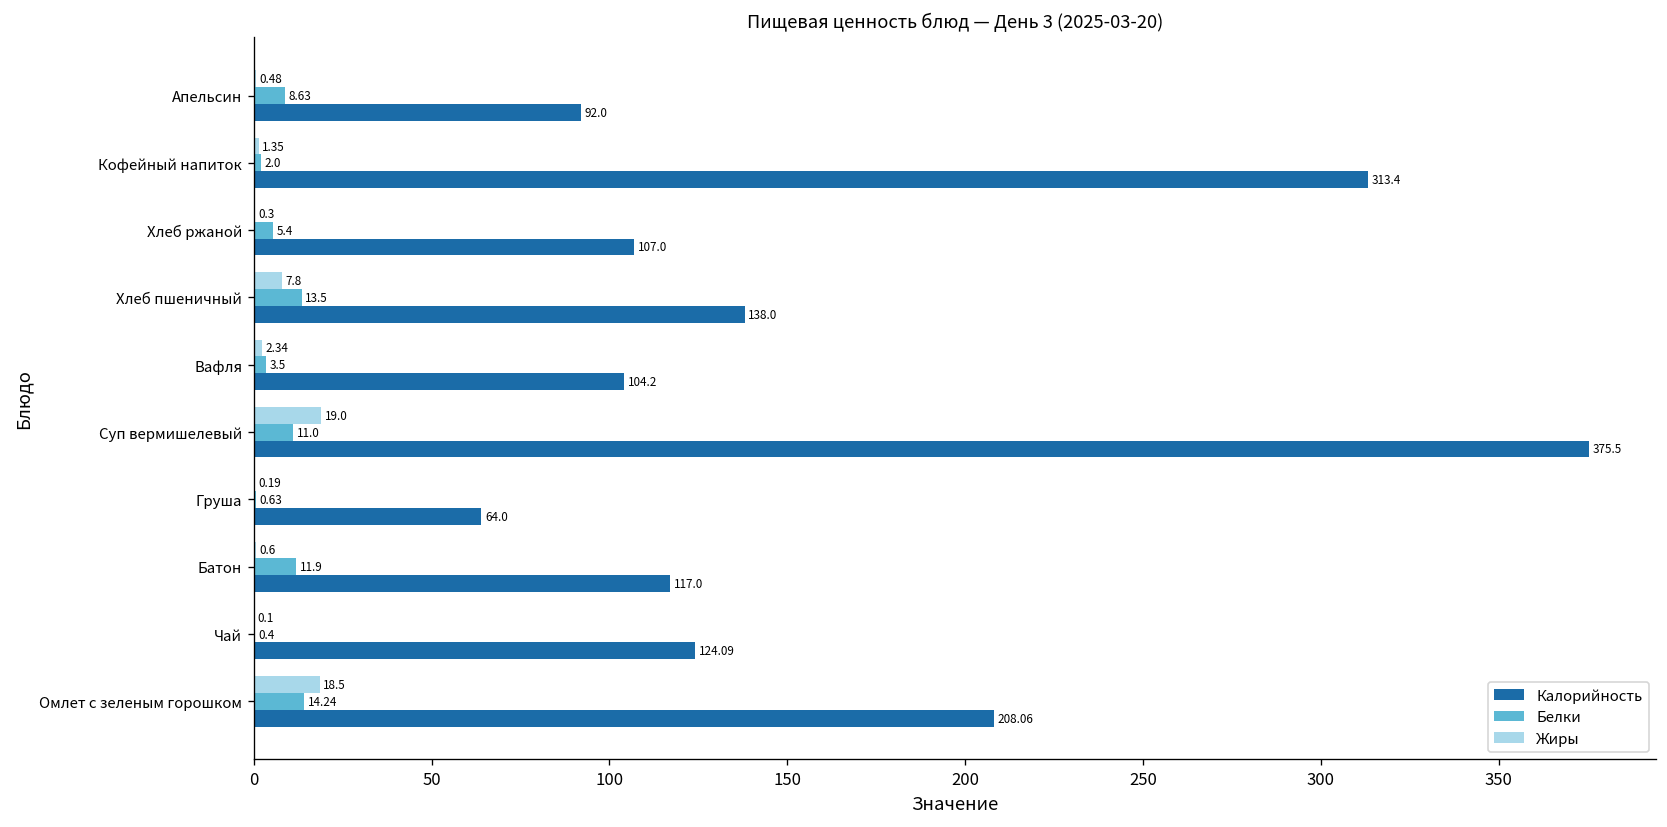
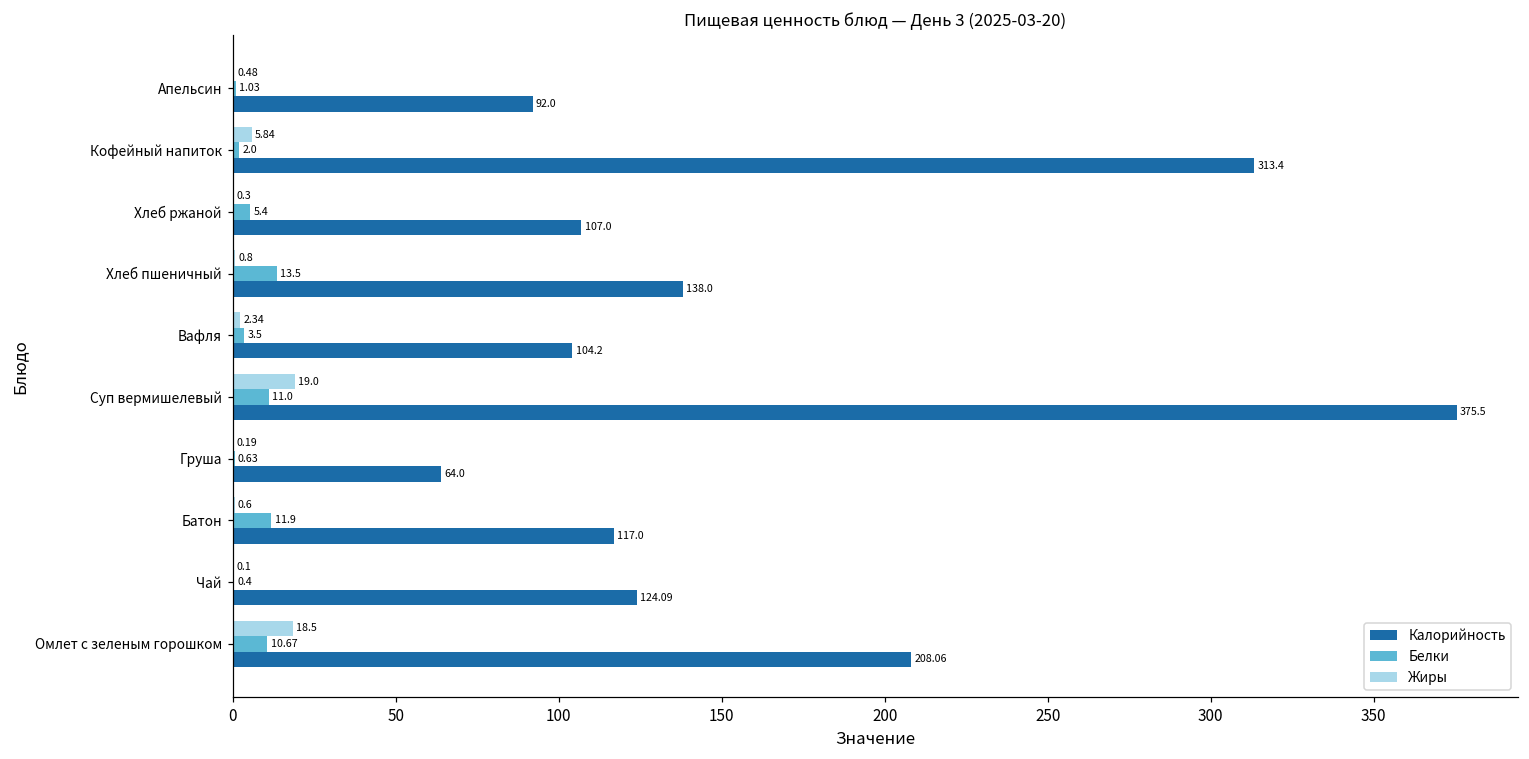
  {
    "Калорийность": {
      "Апельсин": 92.0,
      "Кофейный напиток": 313.4,
      "Хлеб ржаной": 107.0,
      "Хлеб пшеничный": 138.0,
      "Вафля": 104.2,
      "Суп вермишелевый": 375.5,
      "Груша": 64.0,
      "Батон": 117.0,
      "Чай": 124.09,
      "Омлет с зеленым горошком": 208.06
    },
    "Белки": {
-     "Апельсин": 8.63,
+     "Апельсин": 1.03,
      "Кофейный напиток": 2.0,
      "Хлеб ржаной": 5.4,
      "Хлеб пшеничный": 13.5,
      "Вафля": 3.5,
      "Суп вермишелевый": 11.0,
      "Груша": 0.63,
      "Батон": 11.9,
      "Чай": 0.4,
-     "Омлет с зеленым горошком": 14.24
+     "Омлет с зеленым горошком": 10.67
    },
    "Жиры": {
      "Апельсин": 0.48,
-     "Кофейный напиток": 1.35,
+     "Кофейный напиток": 5.84,
      "Хлеб ржаной": 0.3,
-     "Хлеб пшеничный": 7.8,
+     "Хлеб пшеничный": 0.8,
      "Вафля": 2.34,
      "Суп вермишелевый": 19.0,
      "Груша": 0.19,
      "Батон": 0.6,
      "Чай": 0.1,
      "Омлет с зеленым горошком": 18.5
    }
  }
